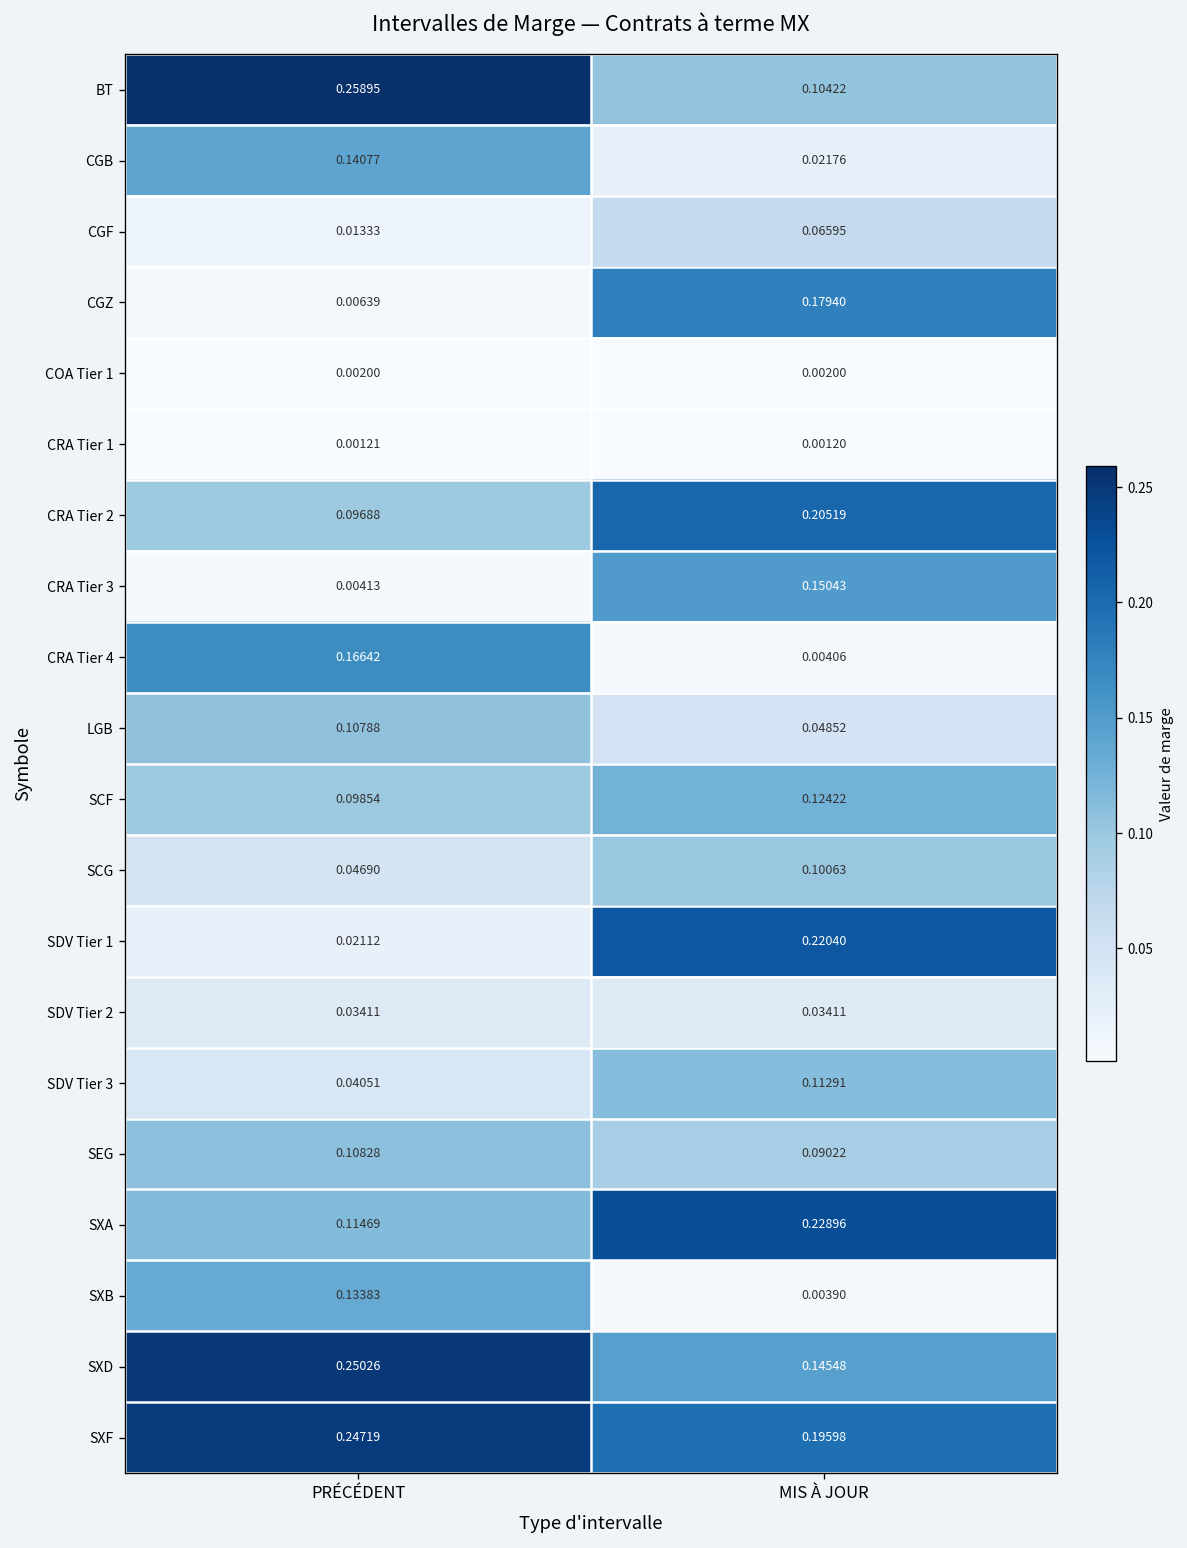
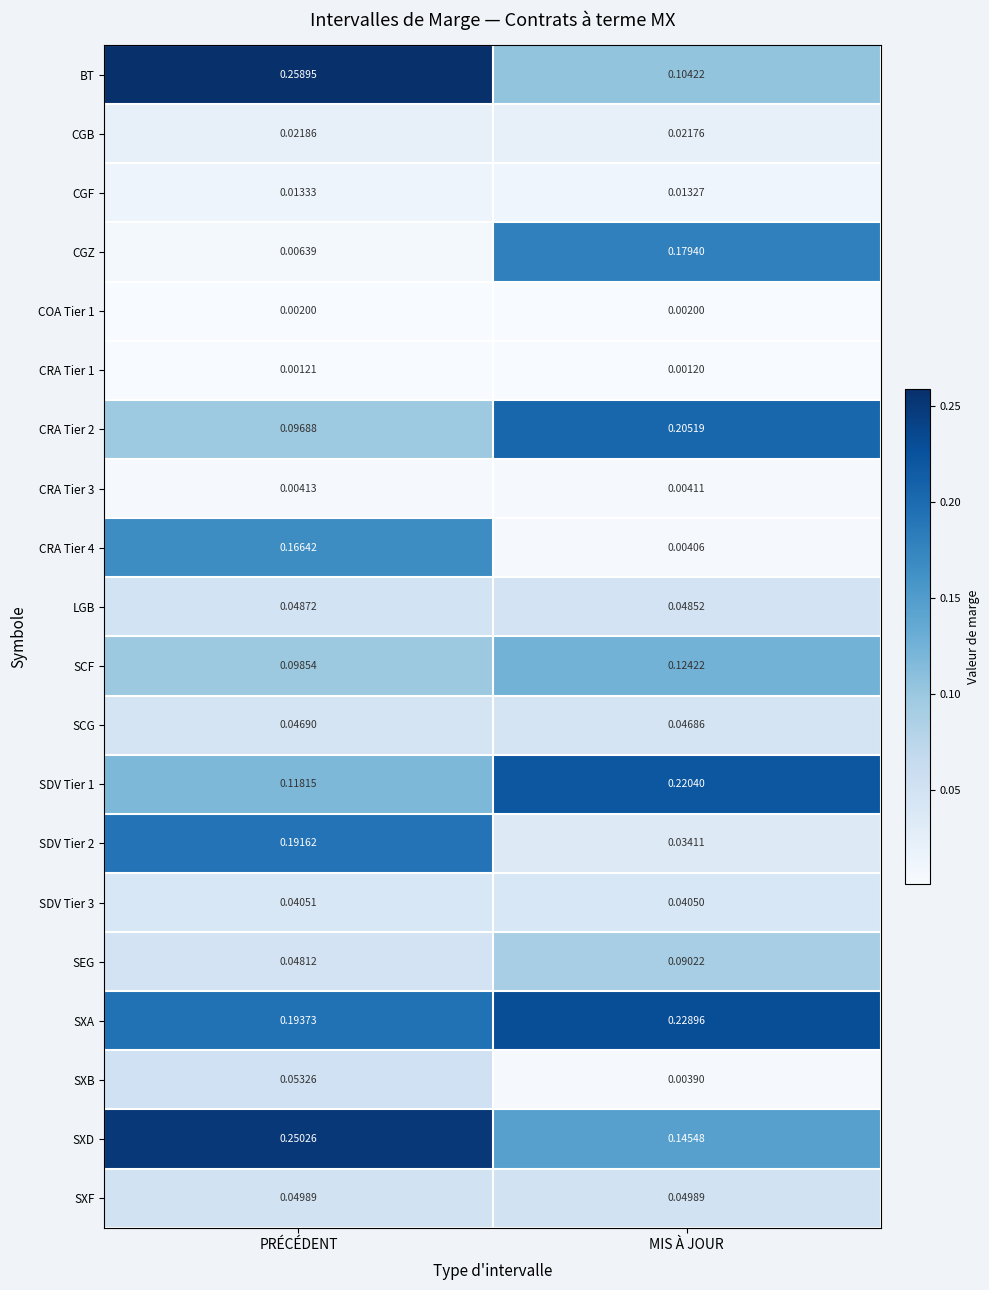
  {
    "BT": {
      "PRÉCÉDENT": 0.25895,
      "MIS À JOUR": 0.10422
    },
    "CGB": {
-     "PRÉCÉDENT": 0.14077,
+     "PRÉCÉDENT": 0.02186,
      "MIS À JOUR": 0.02176
    },
    "CGF": {
      "PRÉCÉDENT": 0.01333,
-     "MIS À JOUR": 0.06595
+     "MIS À JOUR": 0.01327
    },
    "CGZ": {
      "PRÉCÉDENT": 0.00639,
      "MIS À JOUR": 0.17940
    },
    "COA Tier 1": {
      "PRÉCÉDENT": 0.00200,
      "MIS À JOUR": 0.00200
    },
    "CRA Tier 1": {
      "PRÉCÉDENT": 0.00121,
      "MIS À JOUR": 0.00120
    },
    "CRA Tier 2": {
      "PRÉCÉDENT": 0.09688,
      "MIS À JOUR": 0.20519
    },
    "CRA Tier 3": {
      "PRÉCÉDENT": 0.00413,
-     "MIS À JOUR": 0.15043
+     "MIS À JOUR": 0.00411
    },
    "CRA Tier 4": {
      "PRÉCÉDENT": 0.16642,
      "MIS À JOUR": 0.00406
    },
    "LGB": {
-     "PRÉCÉDENT": 0.10788,
+     "PRÉCÉDENT": 0.04872,
      "MIS À JOUR": 0.04852
    },
    "SCF": {
      "PRÉCÉDENT": 0.09854,
      "MIS À JOUR": 0.12422
    },
    "SCG": {
      "PRÉCÉDENT": 0.04690,
-     "MIS À JOUR": 0.10063
+     "MIS À JOUR": 0.04686
    },
    "SDV Tier 1": {
-     "PRÉCÉDENT": 0.02112,
+     "PRÉCÉDENT": 0.11815,
      "MIS À JOUR": 0.22040
    },
    "SDV Tier 2": {
-     "PRÉCÉDENT": 0.03411,
+     "PRÉCÉDENT": 0.19162,
      "MIS À JOUR": 0.03411
    },
    "SDV Tier 3": {
      "PRÉCÉDENT": 0.04051,
-     "MIS À JOUR": 0.11291
+     "MIS À JOUR": 0.04050
    },
    "SEG": {
-     "PRÉCÉDENT": 0.10828,
+     "PRÉCÉDENT": 0.04812,
      "MIS À JOUR": 0.09022
    },
    "SXA": {
-     "PRÉCÉDENT": 0.11469,
+     "PRÉCÉDENT": 0.19373,
      "MIS À JOUR": 0.22896
    },
    "SXB": {
-     "PRÉCÉDENT": 0.13383,
+     "PRÉCÉDENT": 0.05326,
      "MIS À JOUR": 0.00390
    },
    "SXD": {
      "PRÉCÉDENT": 0.25026,
      "MIS À JOUR": 0.14548
    },
    "SXF": {
-     "PRÉCÉDENT": 0.24719,
-     "MIS À JOUR": 0.19598
+     "PRÉCÉDENT": 0.04989,
+     "MIS À JOUR": 0.04989
    }
  }
